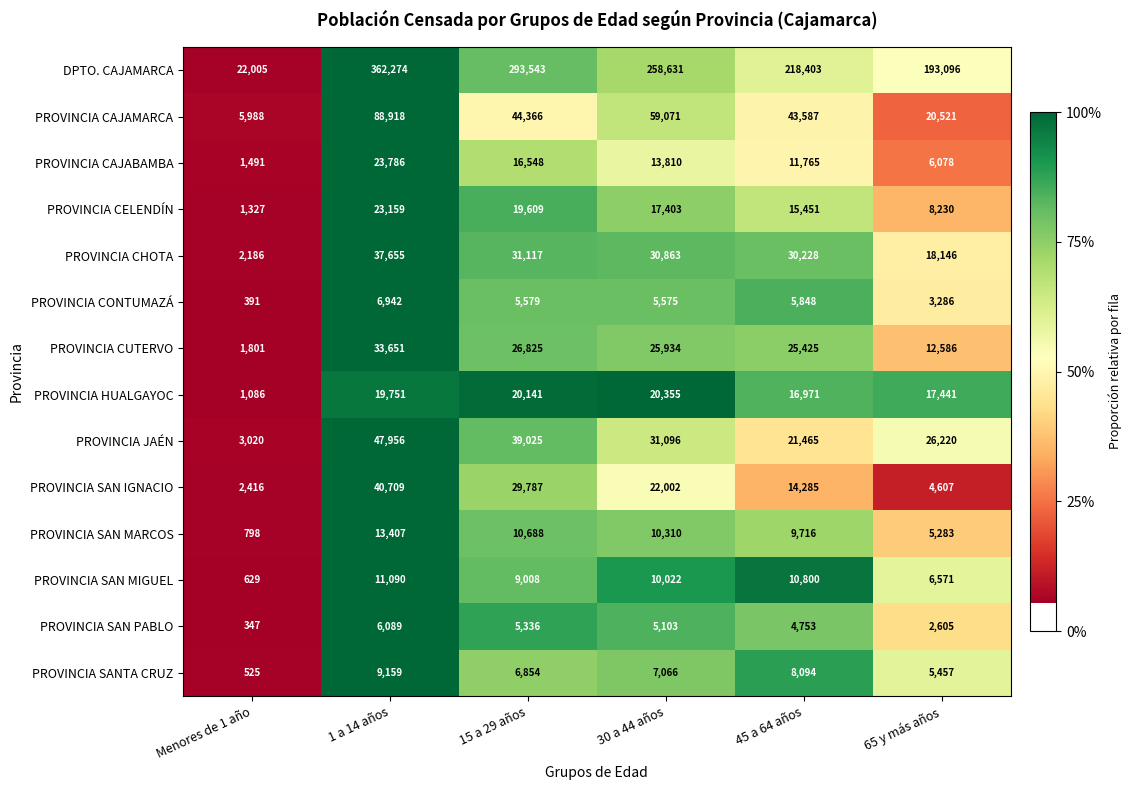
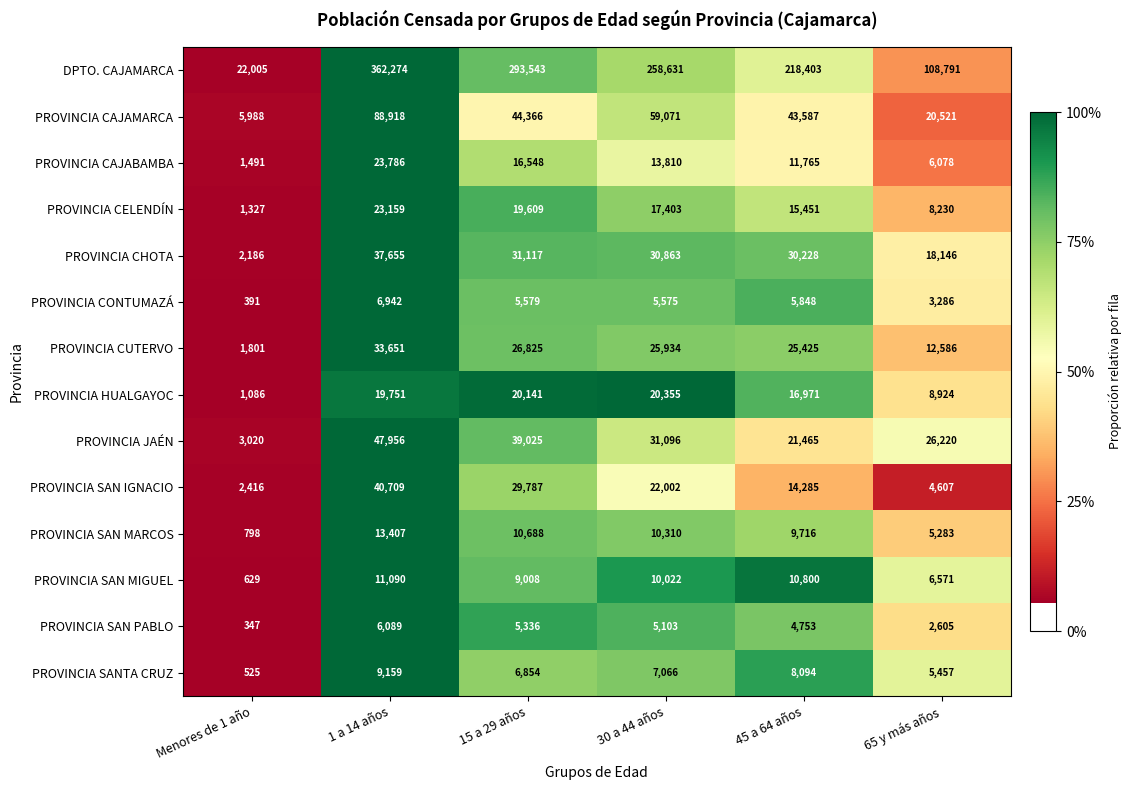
  {
    "DPTO. CAJAMARCA": {
      "Menores de 1 año": "22,005",
      "1 a 14 años": "362,274",
      "15 a 29 años": "293,543",
      "30 a 44 años": "258,631",
      "45 a 64 años": "218,403",
-     "65 y más años": "193,096"
+     "65 y más años": "108,791"
    },
    "PROVINCIA CAJAMARCA": {
      "Menores de 1 año": "5,988",
      "1 a 14 años": "88,918",
      "15 a 29 años": "44,366",
      "30 a 44 años": "59,071",
      "45 a 64 años": "43,587",
      "65 y más años": "20,521"
    },
    "PROVINCIA CAJABAMBA": {
      "Menores de 1 año": "1,491",
      "1 a 14 años": "23,786",
      "15 a 29 años": "16,548",
      "30 a 44 años": "13,810",
      "45 a 64 años": "11,765",
      "65 y más años": "6,078"
    },
    "PROVINCIA CELENDÍN": {
      "Menores de 1 año": "1,327",
      "1 a 14 años": "23,159",
      "15 a 29 años": "19,609",
      "30 a 44 años": "17,403",
      "45 a 64 años": "15,451",
      "65 y más años": "8,230"
    },
    "PROVINCIA CHOTA": {
      "Menores de 1 año": "2,186",
      "1 a 14 años": "37,655",
      "15 a 29 años": "31,117",
      "30 a 44 años": "30,863",
      "45 a 64 años": "30,228",
      "65 y más años": "18,146"
    },
    "PROVINCIA CONTUMAZÁ": {
      "Menores de 1 año": "391",
      "1 a 14 años": "6,942",
      "15 a 29 años": "5,579",
      "30 a 44 años": "5,575",
      "45 a 64 años": "5,848",
      "65 y más años": "3,286"
    },
    "PROVINCIA CUTERVO": {
      "Menores de 1 año": "1,801",
      "1 a 14 años": "33,651",
      "15 a 29 años": "26,825",
      "30 a 44 años": "25,934",
      "45 a 64 años": "25,425",
      "65 y más años": "12,586"
    },
    "PROVINCIA HUALGAYOC": {
      "Menores de 1 año": "1,086",
      "1 a 14 años": "19,751",
      "15 a 29 años": "20,141",
      "30 a 44 años": "20,355",
      "45 a 64 años": "16,971",
-     "65 y más años": "17,441"
+     "65 y más años": "8,924"
    },
    "PROVINCIA JAÉN": {
      "Menores de 1 año": "3,020",
      "1 a 14 años": "47,956",
      "15 a 29 años": "39,025",
      "30 a 44 años": "31,096",
      "45 a 64 años": "21,465",
      "65 y más años": "26,220"
    },
    "PROVINCIA SAN IGNACIO": {
      "Menores de 1 año": "2,416",
      "1 a 14 años": "40,709",
      "15 a 29 años": "29,787",
      "30 a 44 años": "22,002",
      "45 a 64 años": "14,285",
      "65 y más años": "4,607"
    },
    "PROVINCIA SAN MARCOS": {
      "Menores de 1 año": "798",
      "1 a 14 años": "13,407",
      "15 a 29 años": "10,688",
      "30 a 44 años": "10,310",
      "45 a 64 años": "9,716",
      "65 y más años": "5,283"
    },
    "PROVINCIA SAN MIGUEL": {
      "Menores de 1 año": "629",
      "1 a 14 años": "11,090",
      "15 a 29 años": "9,008",
      "30 a 44 años": "10,022",
      "45 a 64 años": "10,800",
      "65 y más años": "6,571"
    },
    "PROVINCIA SAN PABLO": {
      "Menores de 1 año": "347",
      "1 a 14 años": "6,089",
      "15 a 29 años": "5,336",
      "30 a 44 años": "5,103",
      "45 a 64 años": "4,753",
      "65 y más años": "2,605"
    },
    "PROVINCIA SANTA CRUZ": {
      "Menores de 1 año": "525",
      "1 a 14 años": "9,159",
      "15 a 29 años": "6,854",
      "30 a 44 años": "7,066",
      "45 a 64 años": "8,094",
      "65 y más años": "5,457"
    }
  }
